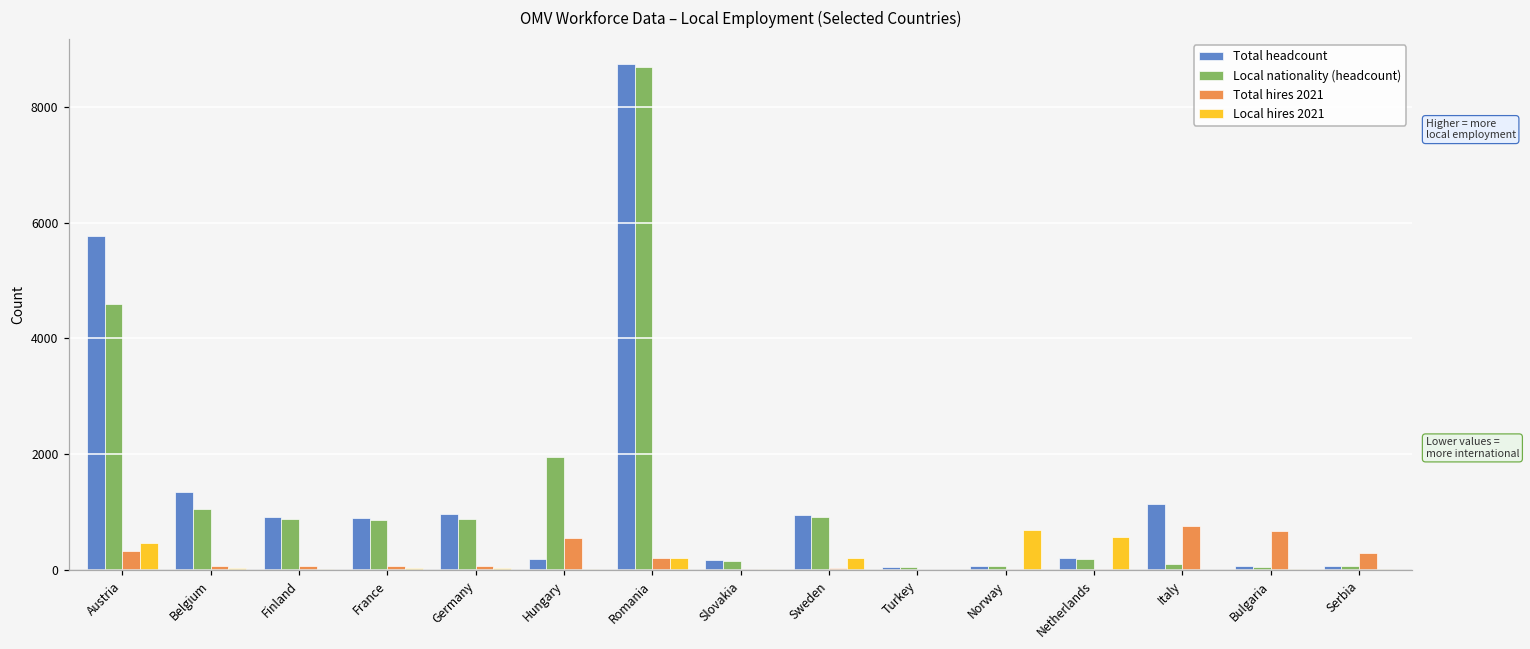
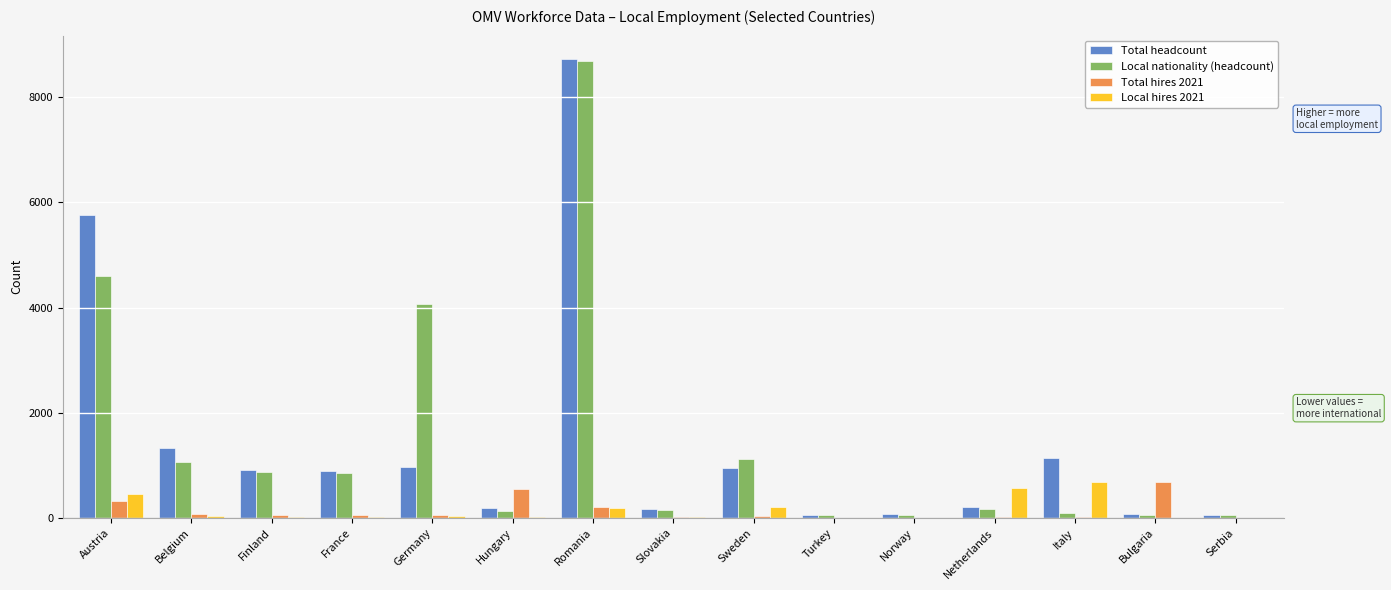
  {
    "Total headcount": {
      "Austria": 5800,
      "Belgium": 1300,
      "Finland": 900,
      "France": 900,
      "Germany": 1000,
      "Hungary": 200,
      "Romania": 8700,
      "Slovakia": 200,
      "Sweden": 900,
      "Turkey": 100,
      "Norway": 100,
      "Netherlands": 200,
      "Italy": 1100,
      "Bulgaria": 100,
      "Serbia": 100
    },
    "Local nationality (headcount)": {
      "Austria": 4600,
      "Belgium": 1100,
      "Finland": 900,
      "France": 900,
-     "Germany": 900,
-     "Hungary": 1900,
+     "Germany": 4100,
+     "Hungary": 100,
      "Romania": 8700,
      "Slovakia": 100,
-     "Sweden": 900,
+     "Sweden": 1100,
      "Turkey": 100,
      "Norway": 100,
      "Netherlands": 200,
      "Italy": 100,
      "Bulgaria": 100,
      "Serbia": 100
    },
    "Total hires 2021": {
      "Austria": 300,
      "Belgium": 100,
      "Finland": 100,
      "France": 100,
      "Germany": 100,
      "Hungary": 500,
      "Romania": 200,
-     "Italy": 800,
+     "Italy": 0,
      "Bulgaria": 700,
-     "Serbia": 300
+     "Serbia": 0
    },
    "Local hires 2021": {
      "Austria": 500,
      "Romania": 200,
      "Sweden": 200,
-     "Norway": 700,
+     "Norway": 0,
      "Netherlands": 600,
-     "Italy": 0
+     "Italy": 700
    }
  }
